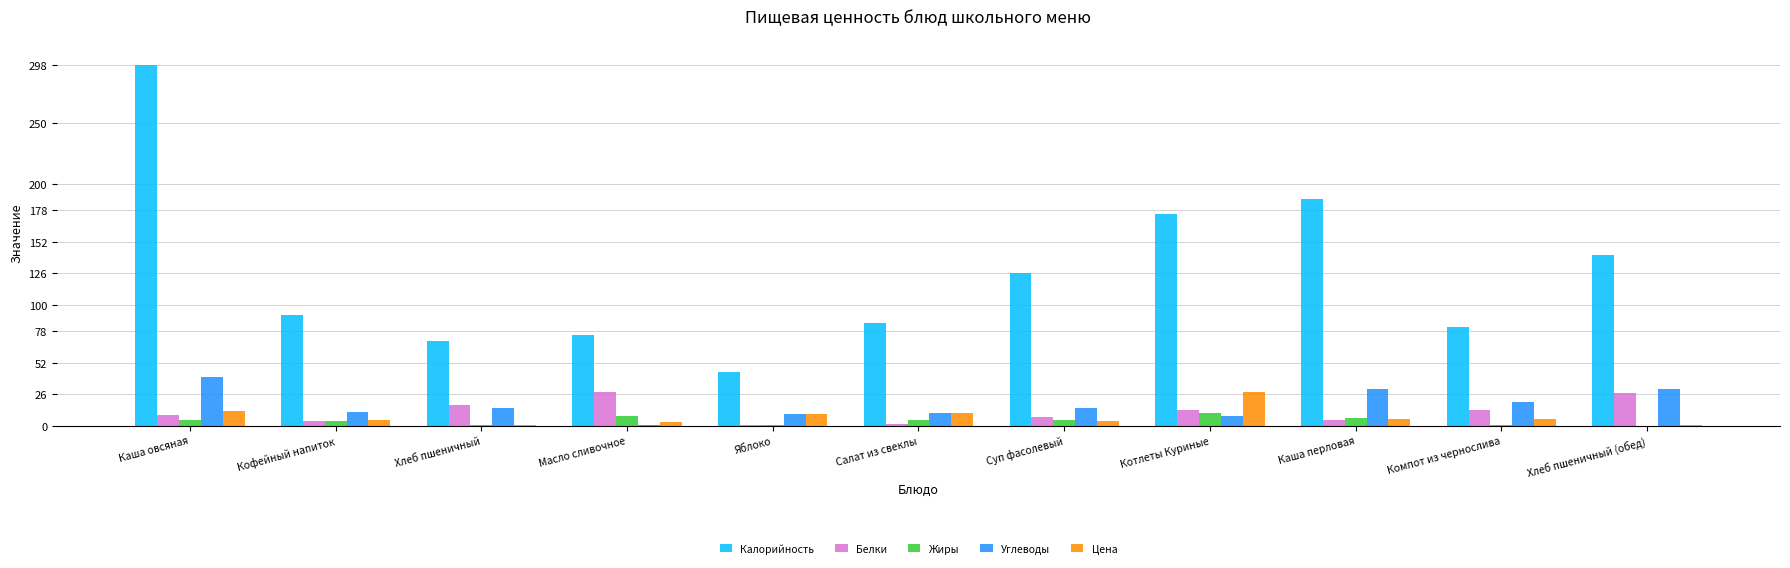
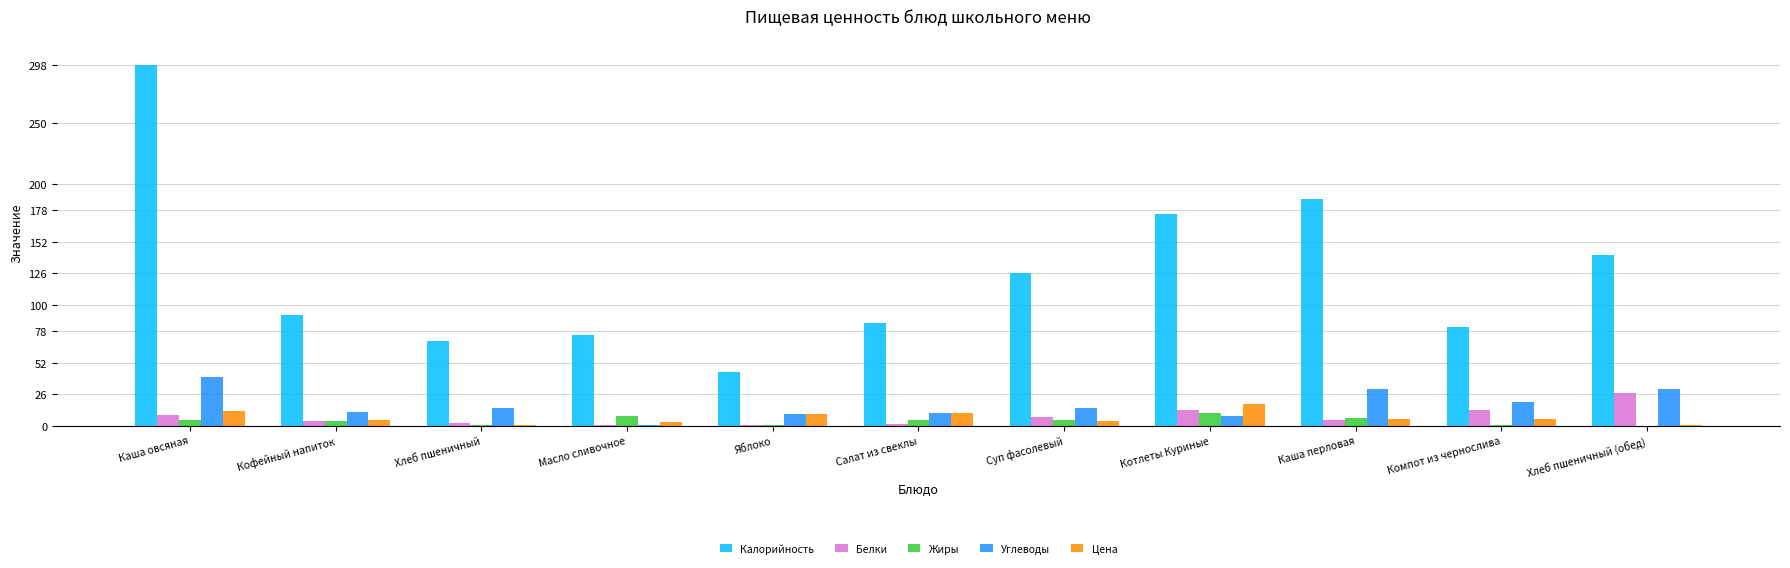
  {
    "Белки": {
      "Каша овсяная": 9,
      "Кофейный напиток": 4,
-     "Хлеб пшеничный": 17,
-     "Масло сливочное": 27,
+     "Хлеб пшеничный": 2,
+     "Масло сливочное": 0,
      "Суп фасолевый": 7,
      "Котлеты Куриные": 13,
      "Каша перловая": 4,
      "Компот из чернослива": 13,
      "Хлеб пшеничный (обед)": 27
    },
    "Жиры": {
      "Каша овсяная": 5,
      "Кофейный напиток": 4,
      "Масло сливочное": 8,
      "Салат из свеклы": 4,
      "Суп фасолевый": 5,
      "Котлеты Куриные": 10,
      "Каша перловая": 6,
      "Хлеб пшеничный (обед)": 0
    },
    "Цена": {
      "Каша овсяная": 12,
      "Кофейный напиток": 5,
      "Масло сливочное": 3,
      "Яблоко": 10,
      "Салат из свеклы": 10,
      "Суп фасолевый": 4,
-     "Котлеты Куриные": 28,
+     "Котлеты Куриные": 18,
      "Каша перловая": 5,
      "Компот из чернослива": 6
    }
  }
